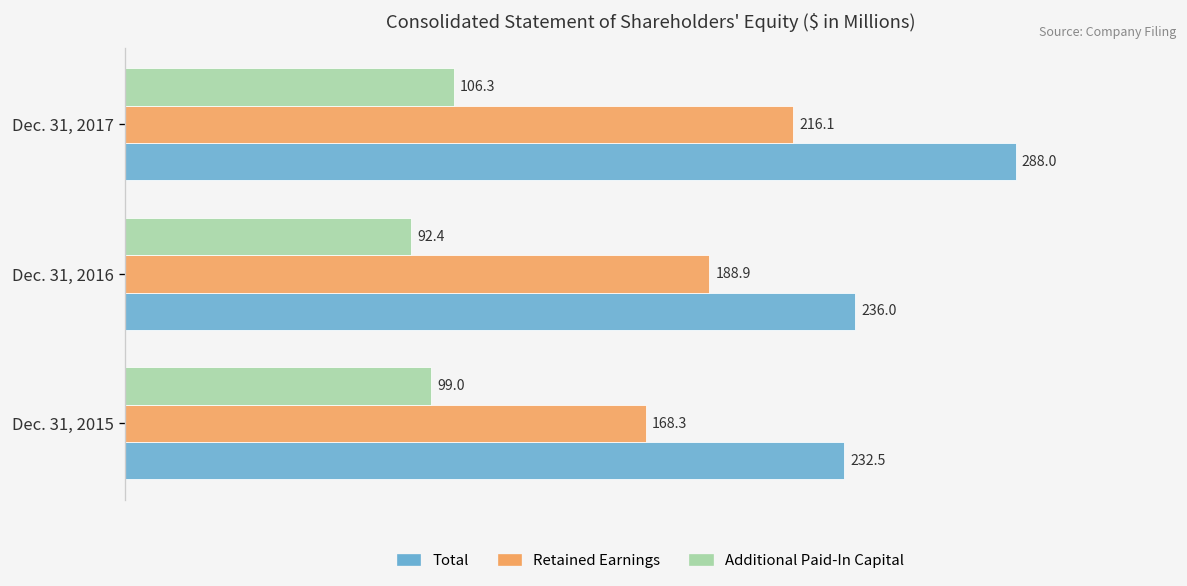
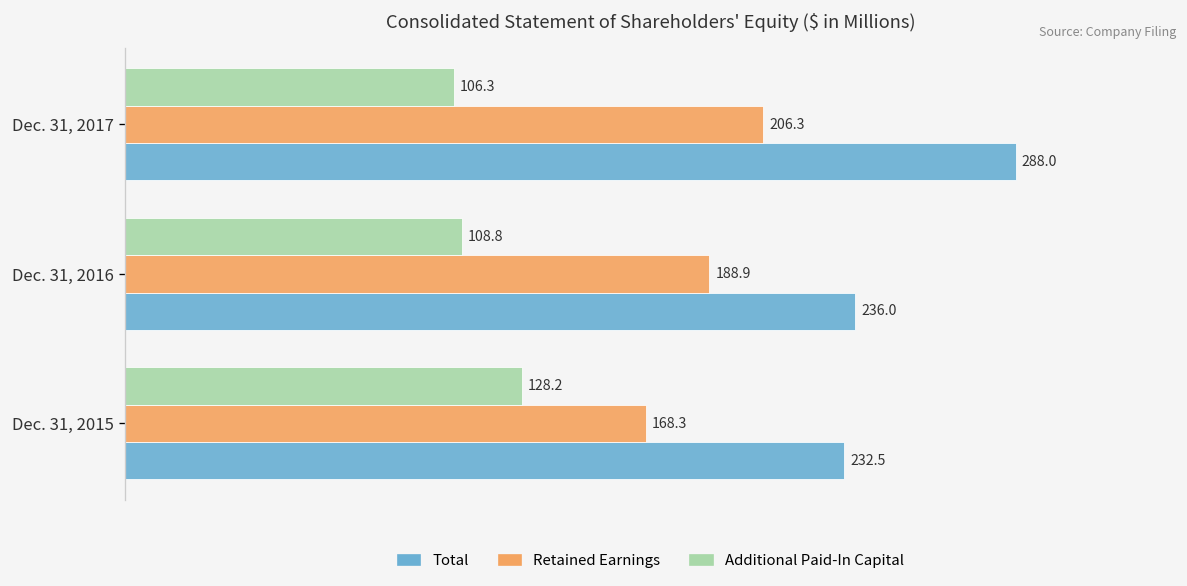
  {
    "Total": {
      "Dec. 31, 2017": 288.0,
      "Dec. 31, 2016": 236.0,
      "Dec. 31, 2015": 232.5
    },
    "Retained Earnings": {
-     "Dec. 31, 2017": 216.1,
+     "Dec. 31, 2017": 206.3,
      "Dec. 31, 2016": 188.9,
      "Dec. 31, 2015": 168.3
    },
    "Additional Paid-In Capital": {
      "Dec. 31, 2017": 106.3,
-     "Dec. 31, 2016": 92.4,
-     "Dec. 31, 2015": 99.0
+     "Dec. 31, 2016": 108.8,
+     "Dec. 31, 2015": 128.2
    }
  }
